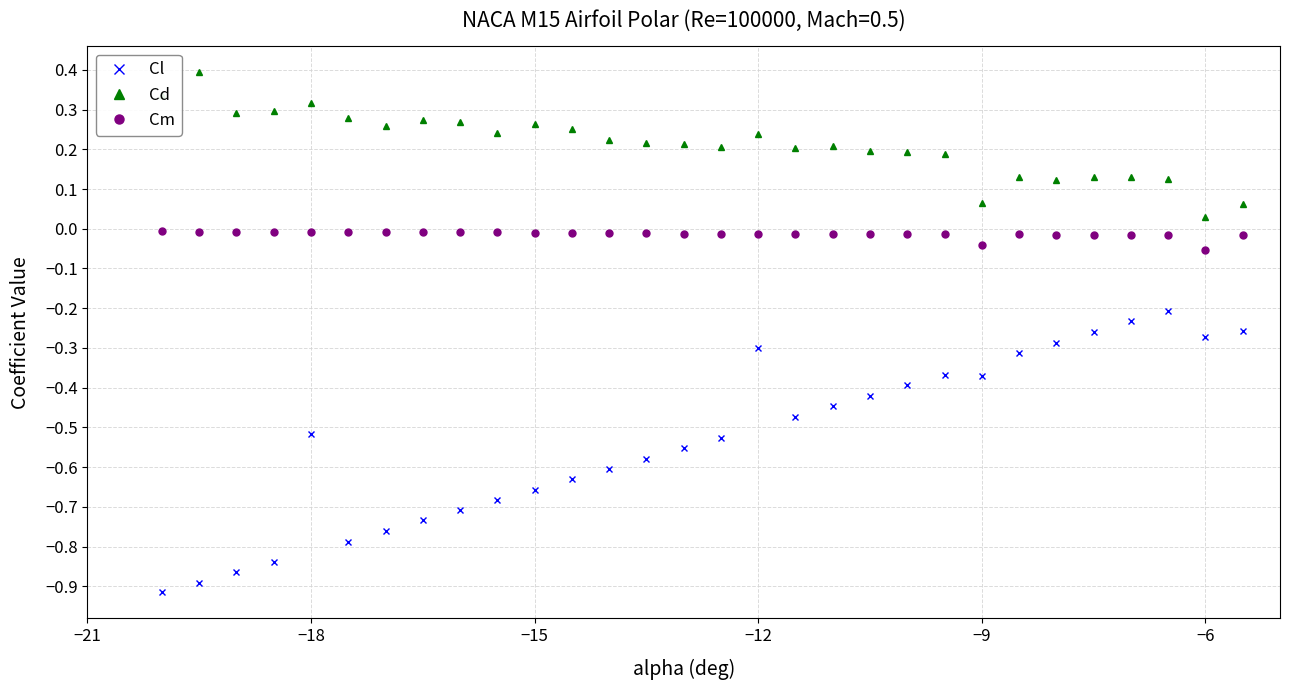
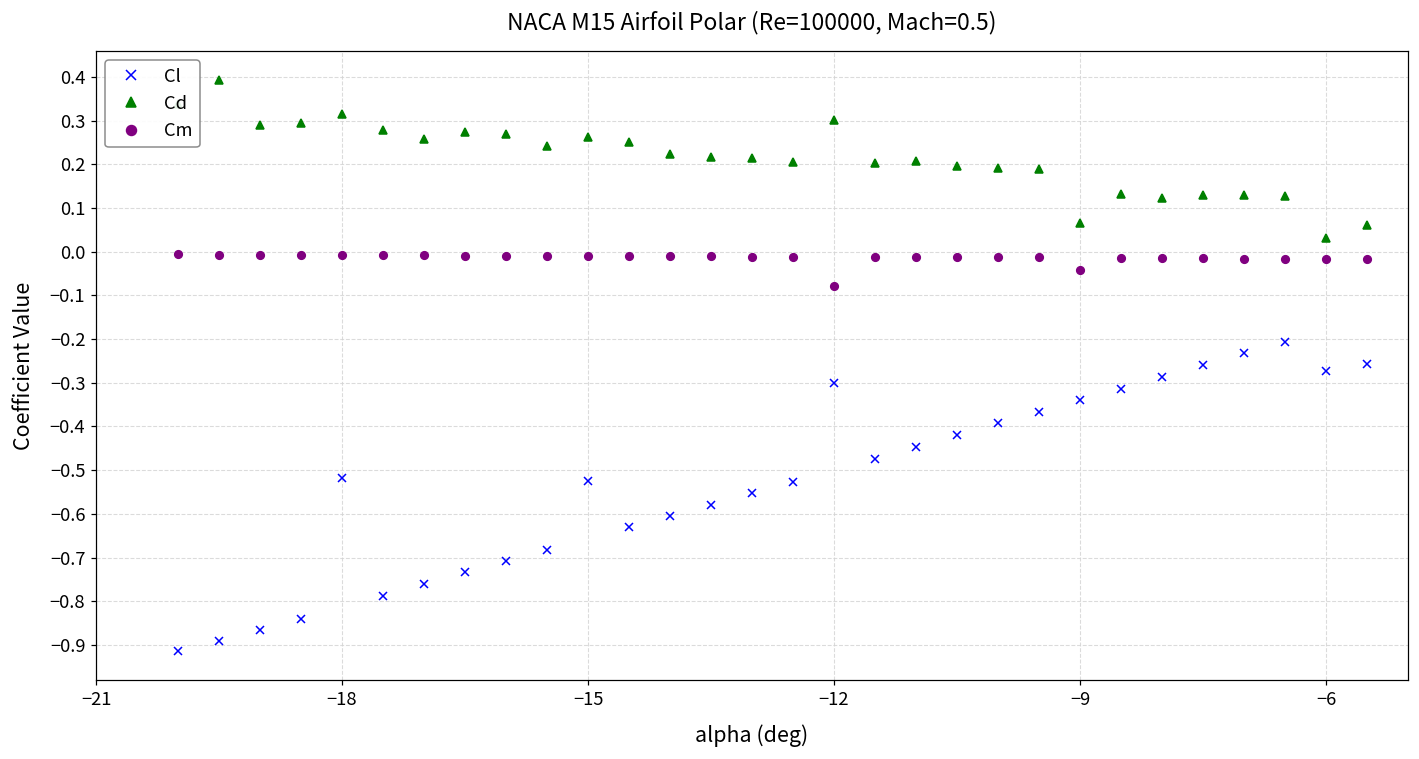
  {
    "Cl": {
      "−18": -0.52,
-     "−15": -0.66,
+     "−15": -0.52,
      "−12": -0.30,
-     "−9": -0.37,
+     "−9": -0.34,
      "−6": -0.27
    },
    "Cd": {
      "−18": 0.32,
      "−15": 0.26,
-     "−12": 0.24,
+     "−12": 0.30,
      "−9": 0.07,
      "−6": 0.03
    },
    "Cm": {
      "−18": -0.01,
      "−15": -0.01,
-     "−12": -0.01,
+     "−12": -0.08,
      "−9": -0.04,
-     "−6": -0.05
+     "−6": -0.02
    }
  }
